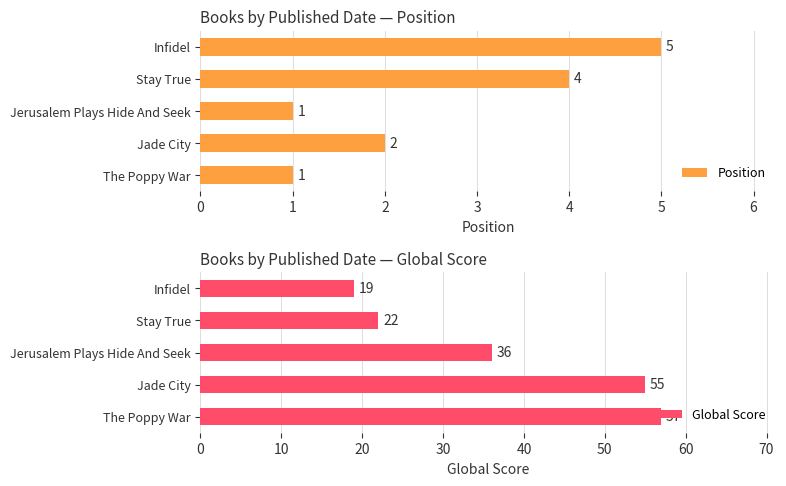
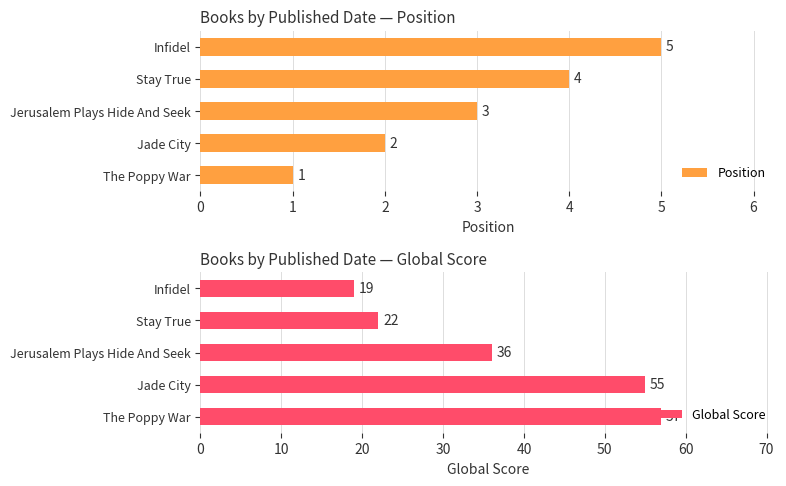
  {
    "Books by Published Date — Position": {
      "Infidel": 5,
      "Stay True": 4,
-     "Jerusalem Plays Hide And Seek": 1,
+     "Jerusalem Plays Hide And Seek": 3,
      "Jade City": 2,
      "The Poppy War": 1
    },
    "Books by Published Date — Global Score": {
      "Infidel": 19,
      "Stay True": 22,
      "Jerusalem Plays Hide And Seek": 36,
      "Jade City": 55,
      "The Poppy War": 57
    }
  }
